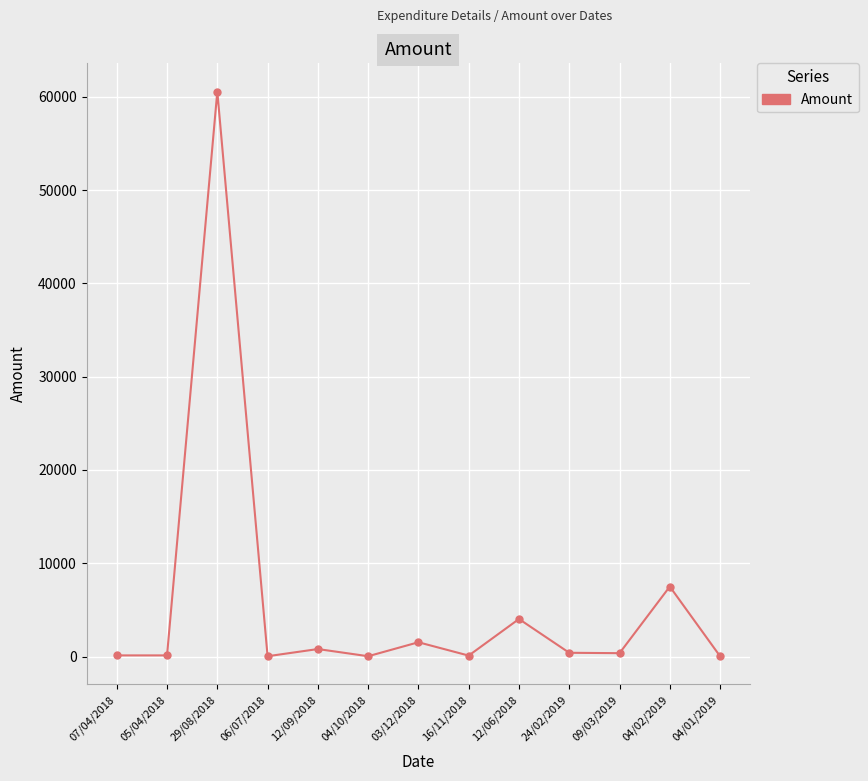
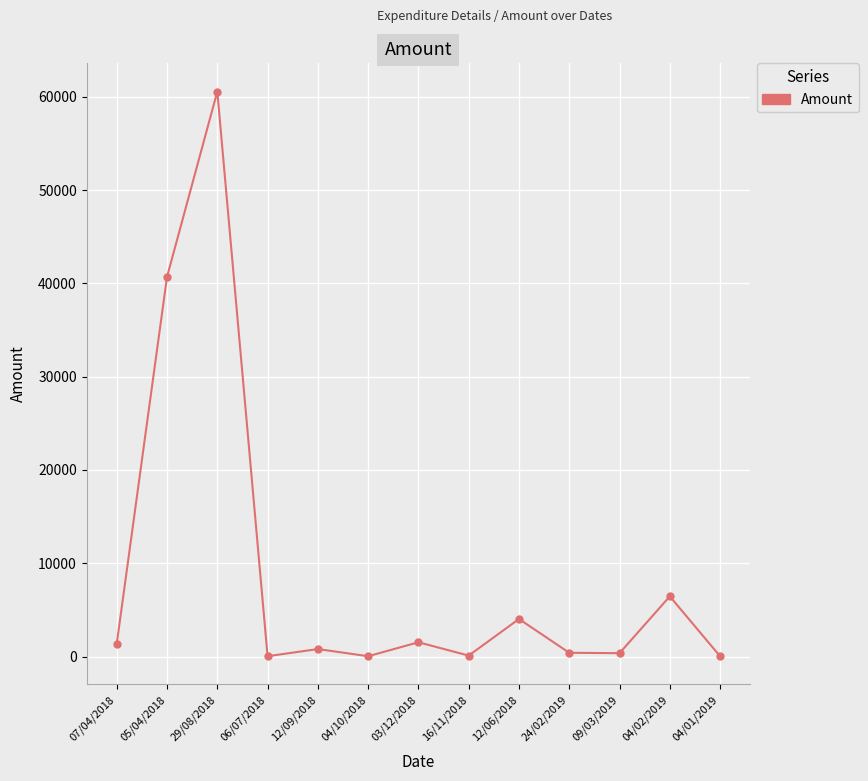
  {
-   "07/04/2018": 0,
-   "05/04/2018": 0,
+   "07/04/2018": 1000,
+   "05/04/2018": 41000,
    "29/08/2018": 61000,
    "06/07/2018": 0,
    "12/09/2018": 1000,
    "04/10/2018": 0,
    "03/12/2018": 2000,
    "16/11/2018": 0,
    "12/06/2018": 4000,
    "24/02/2019": 0,
    "09/03/2019": 0,
-   "04/02/2019": 8000,
+   "04/02/2019": 6000,
    "04/01/2019": 0
  }
